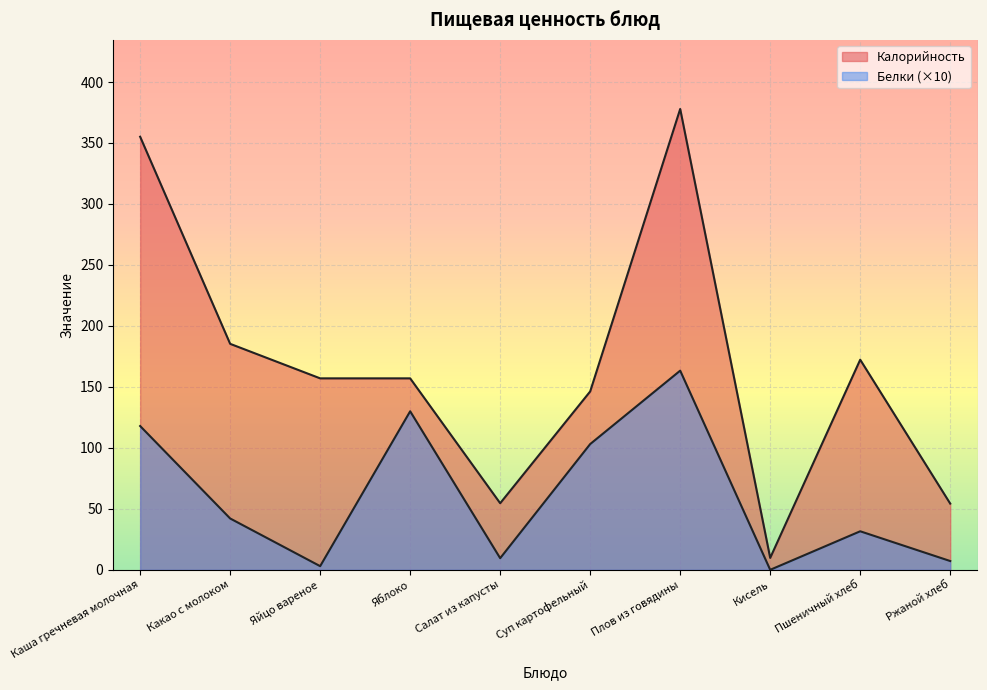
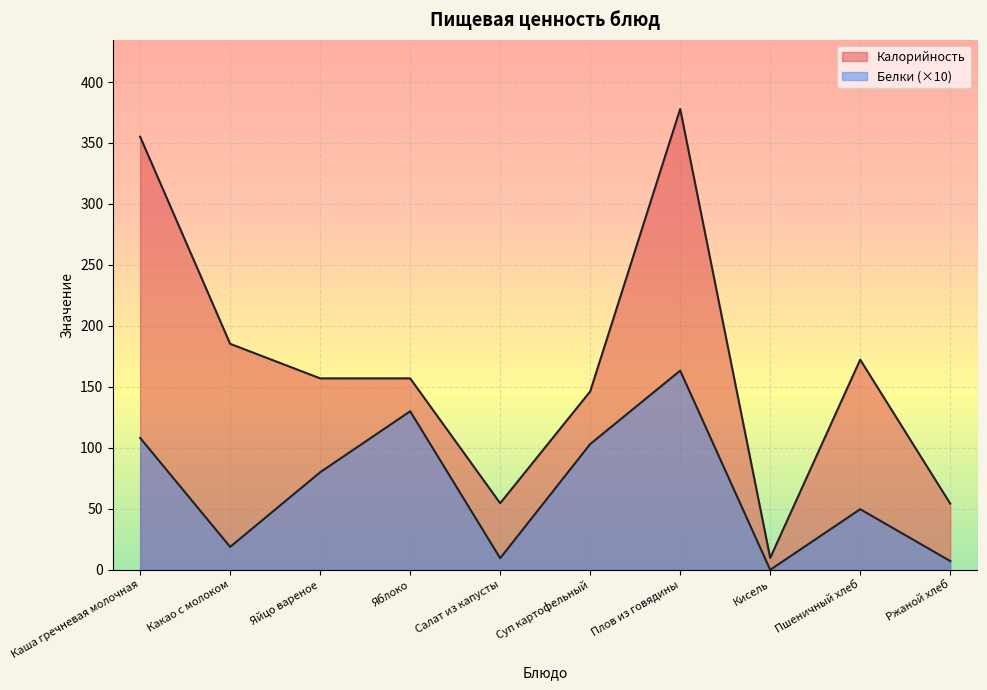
  {
    "Калорийность": {
      "Каша гречневая молочная": 355,
      "Какао с молоком": 185,
      "Яйцо вареное": 157,
      "Яблоко": 157,
      "Салат из капусты": 55,
      "Суп картофельный": 146,
      "Плов из говядины": 378,
      "Кисель": 10,
      "Пшеничный хлеб": 172,
      "Ржаной хлеб": 54
    },
    "Белки (×10)": {
-     "Каша гречневая молочная": 118,
-     "Какао с молоком": 42,
-     "Яйцо вареное": 3,
+     "Каша гречневая молочная": 108,
+     "Какао с молоком": 19,
+     "Яйцо вареное": 80,
      "Яблоко": 130,
      "Салат из капусты": 10,
      "Суп картофельный": 103,
      "Плов из говядины": 163,
      "Кисель": 0,
-     "Пшеничный хлеб": 32,
+     "Пшеничный хлеб": 50,
      "Ржаной хлеб": 7
    }
  }
